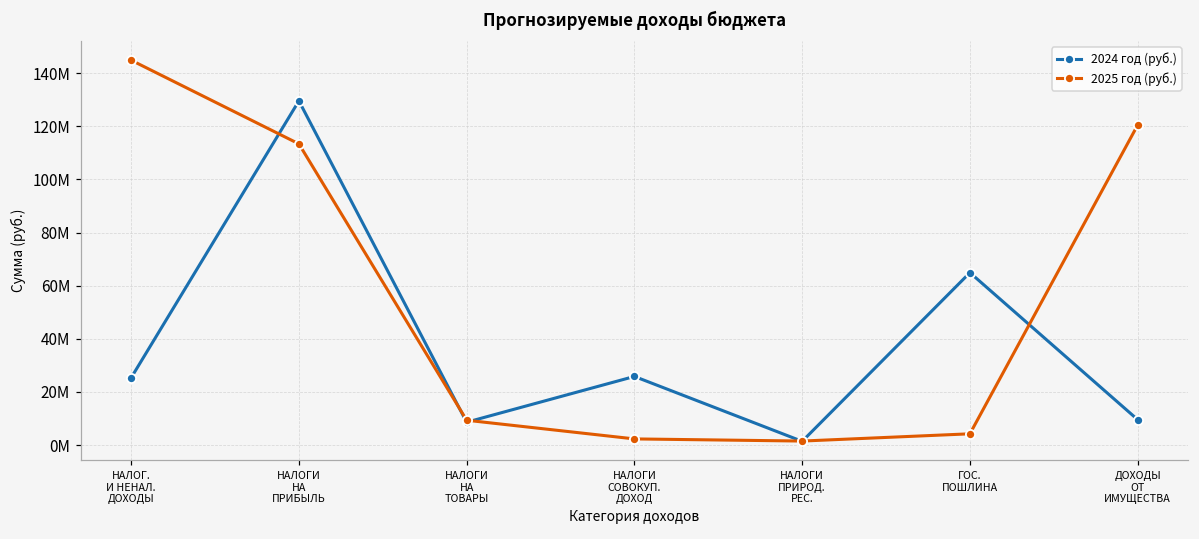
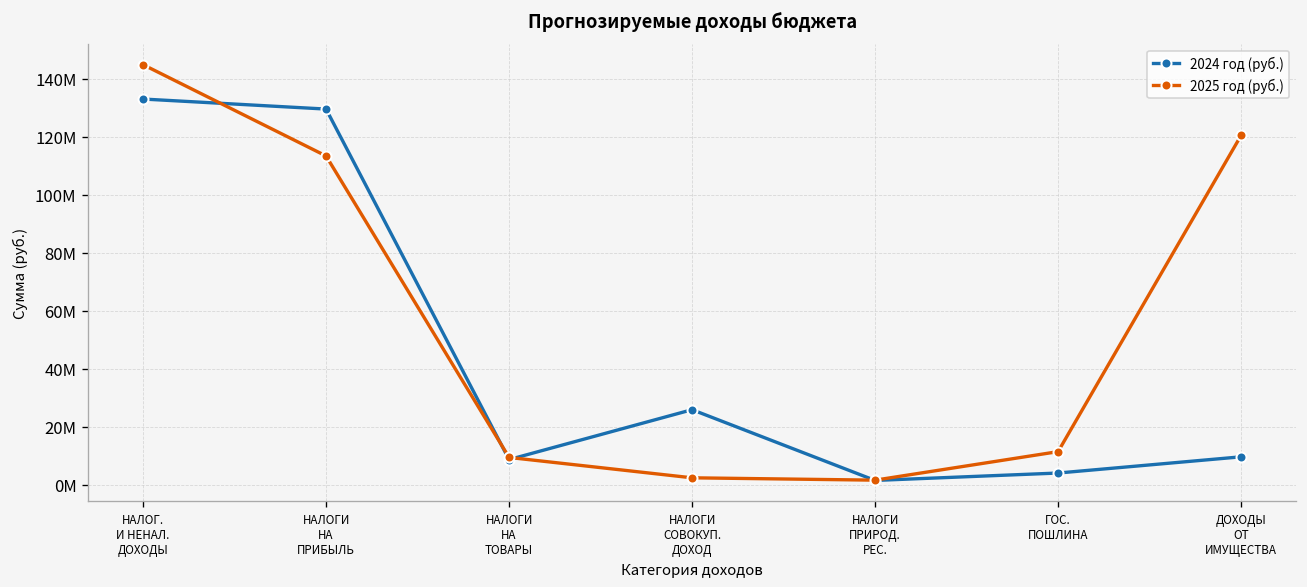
  {
    "2024 год (руб.)": {
-     "НАЛОГ. И НЕНАЛ. ДОХОДЫ": 25000000,
+     "НАЛОГ. И НЕНАЛ. ДОХОДЫ": 133000000,
      "НАЛОГИ НА ПРИБЫЛЬ": 130000000,
      "НАЛОГИ СОВОКУП. ДОХОД": 26000000,
-     "ГОС. ПОШЛИНА": 65000000,
+     "ГОС. ПОШЛИНА": 4000000,
      "ДОХОДЫ ОТ ИМУЩЕСТВА": 10000000
    },
    "2025 год (руб.)": {
      "НАЛОГ. И НЕНАЛ. ДОХОДЫ": 145000000,
      "НАЛОГИ НА ПРИБЫЛЬ": 113000000,
      "НАЛОГИ СОВОКУП. ДОХОД": 2000000,
-     "ГОС. ПОШЛИНА": 4000000,
+     "ГОС. ПОШЛИНА": 11000000,
      "ДОХОДЫ ОТ ИМУЩЕСТВА": 120000000
    }
  }
